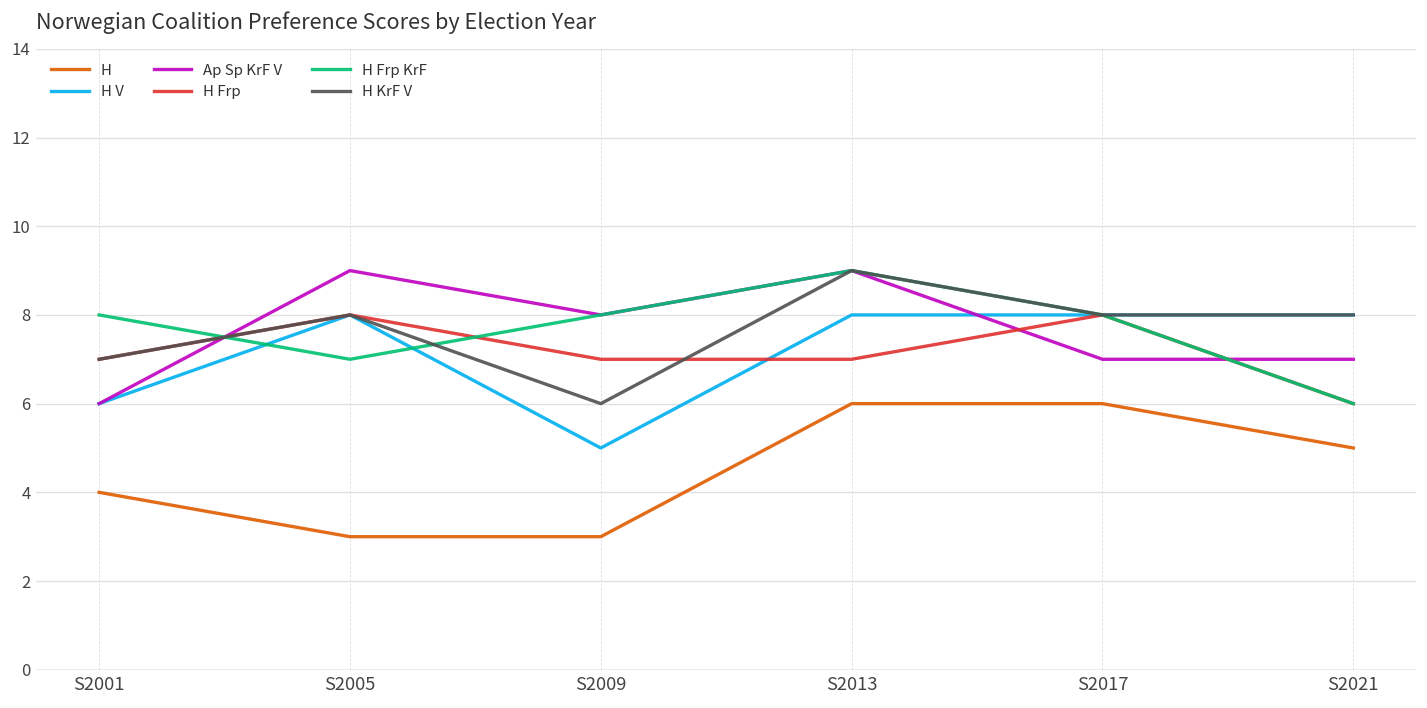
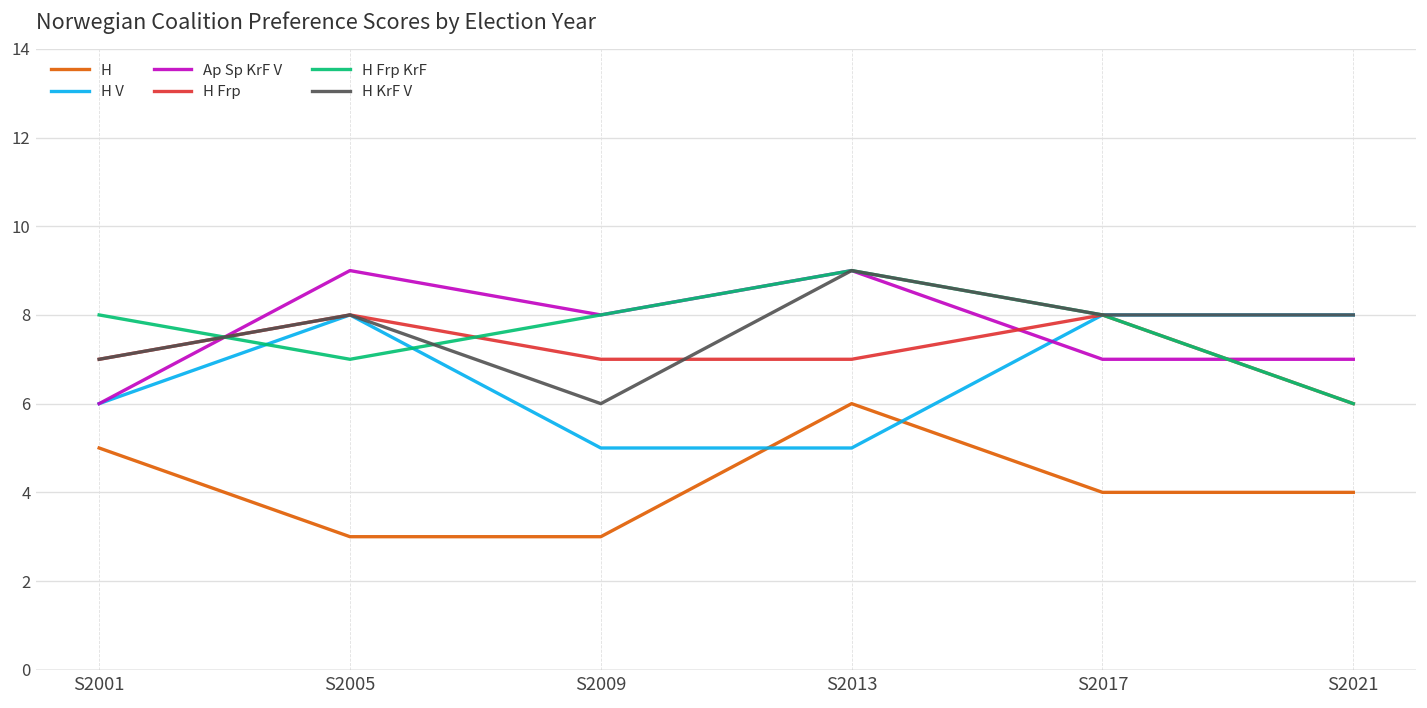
  {
    "H": {
-     "S2001": 4,
+     "S2001": 5,
      "S2005": 3,
      "S2009": 3,
      "S2013": 6,
-     "S2017": 6,
-     "S2021": 5
+     "S2017": 4,
+     "S2021": 4
    },
    "H V": {
      "S2009": 5,
-     "S2013": 8
+     "S2013": 5
    },
    "Ap Sp KrF V": {
      "S2005": 9,
      "S2017": 7,
      "S2021": 7
    },
    "H Frp": {
      "S2009": 7,
      "S2013": 7
    },
    "H Frp KrF": {
      "S2001": 8,
      "S2005": 7
    },
    "H KrF V": {
      "S2009": 6
    }
  }
